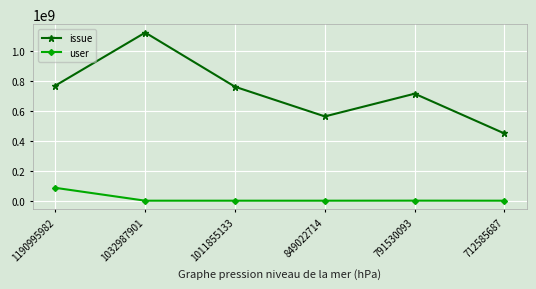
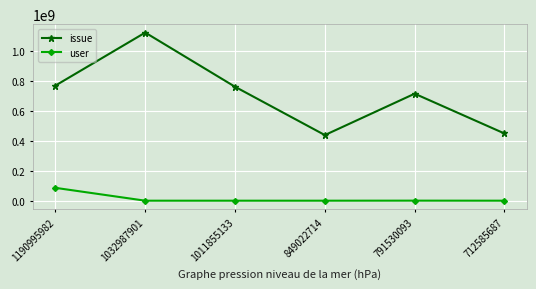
  {
    "issue": {
      "1190995982": 770000000,
      "1032987901": 1130000000,
      "1011855133": 760000000,
-     "849022714": 560000000,
+     "849022714": 440000000,
      "791530093": 720000000,
      "712585687": 450000000
    },
    "user": {
      "1190995982": 90000000,
      "1032987901": 0,
      "1011855133": 0,
      "849022714": 0,
      "791530093": 0,
      "712585687": 0
    }
  }
